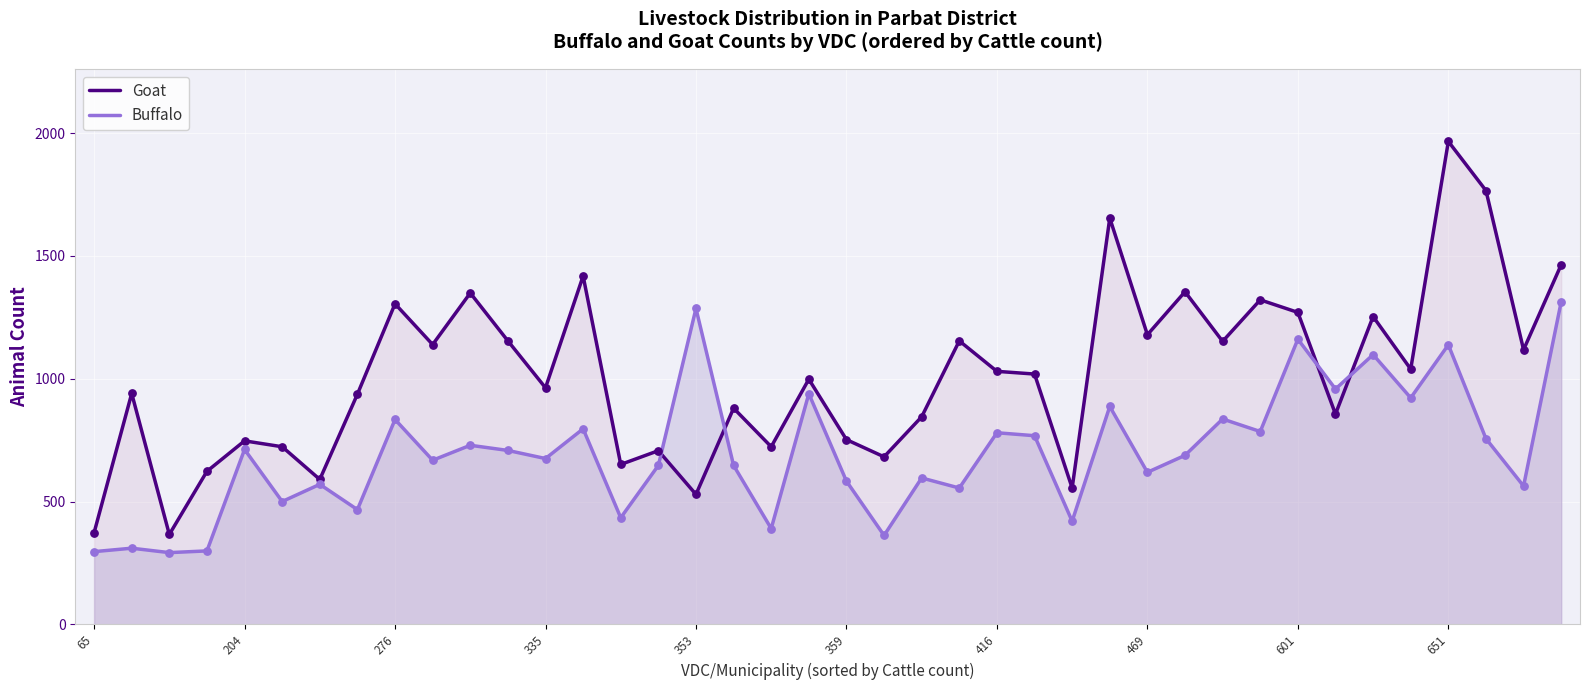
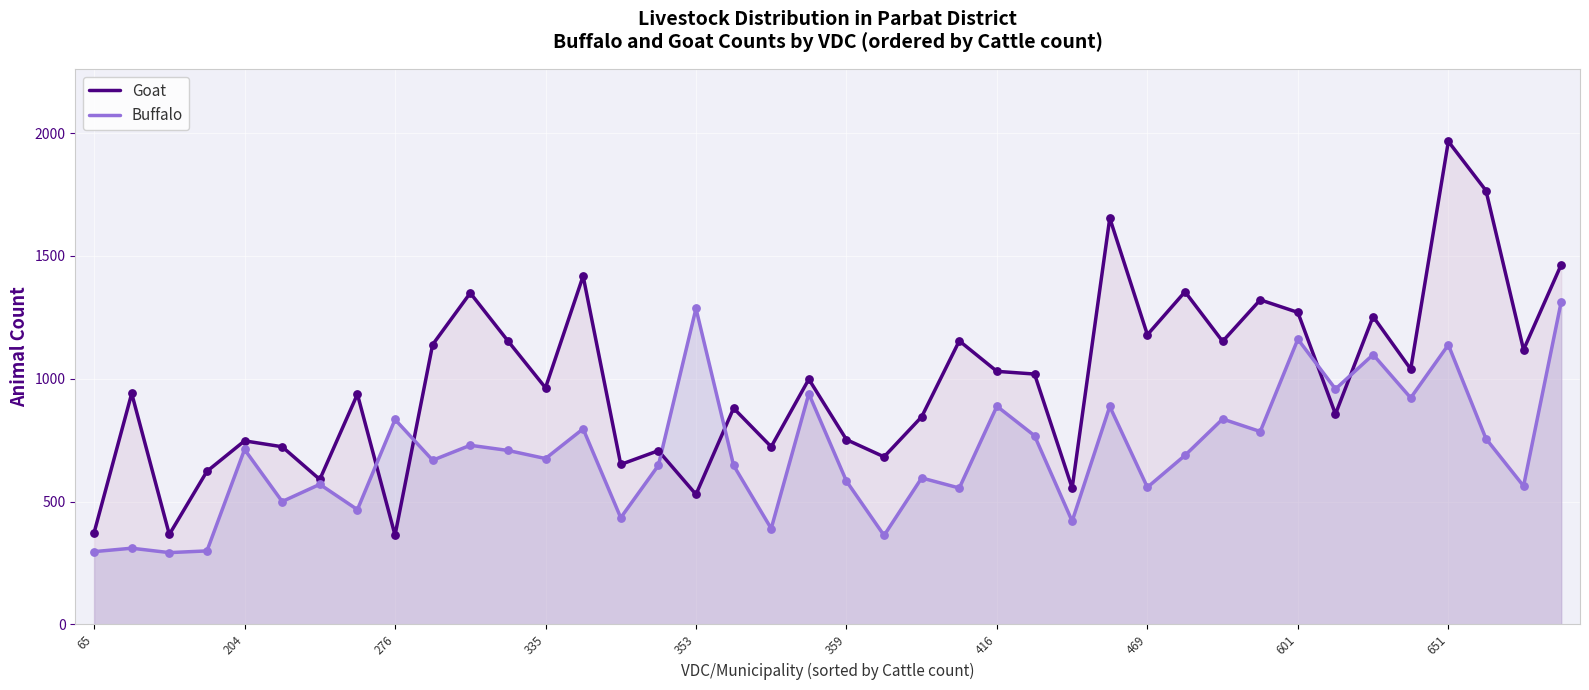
  {
    "Goat": {
      "65": 370,
      "204": 750,
-     "276": 1310,
+     "276": 360,
      "335": 960,
      "353": 530,
      "359": 750,
      "416": 1030,
      "469": 1180,
      "601": 1270,
      "651": 1970
    },
    "Buffalo": {
      "65": 300,
      "204": 710,
      "276": 830,
      "335": 680,
      "353": 1290,
      "359": 580,
-     "416": 780,
-     "469": 620,
+     "416": 890,
+     "469": 560,
      "601": 1160,
      "651": 1140
    }
  }
